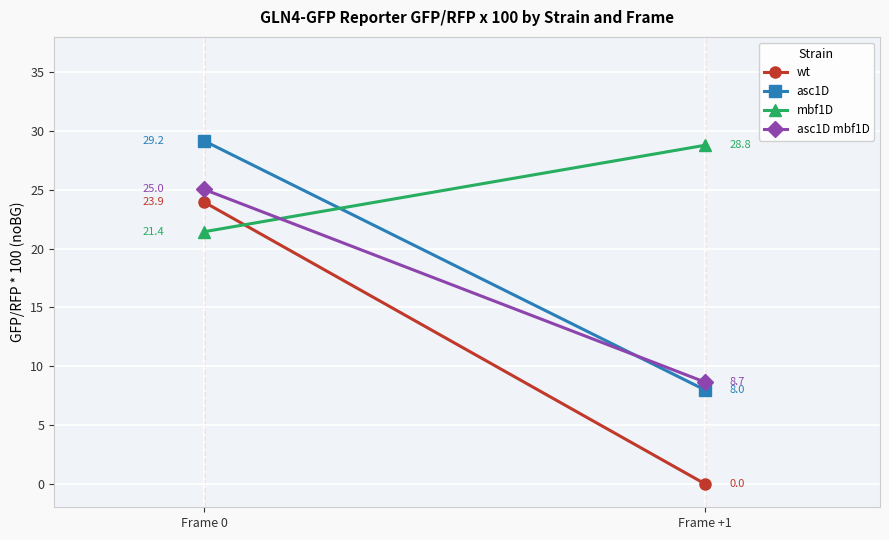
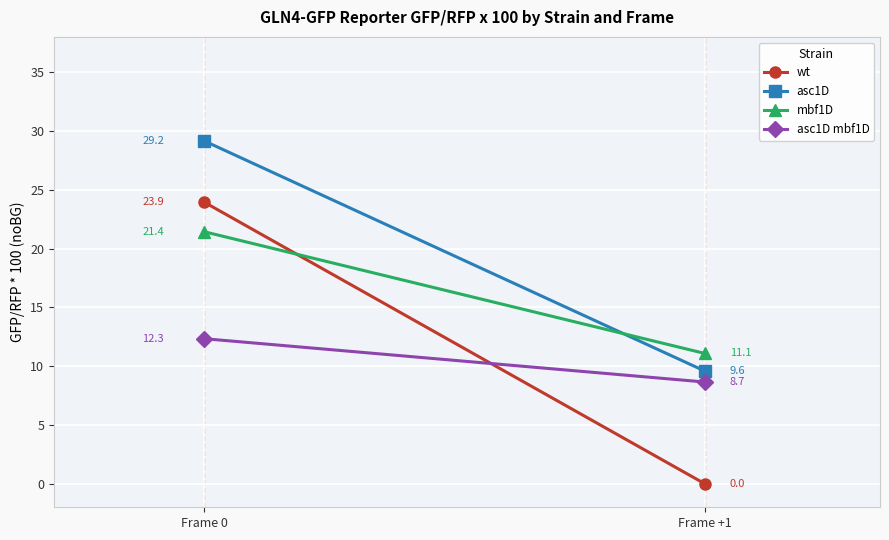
  {
    "wt": {
      "Frame +1": 0.0
    },
    "asc1D": {
-     "Frame +1": 8.0
+     "Frame +1": 9.6
    },
    "mbf1D": {
-     "Frame +1": 28.8
+     "Frame +1": 11.1
    },
    "asc1D mbf1D": {
-     "Frame 0": 25.0,
+     "Frame 0": 12.3,
      "Frame +1": 8.7
    }
  }
